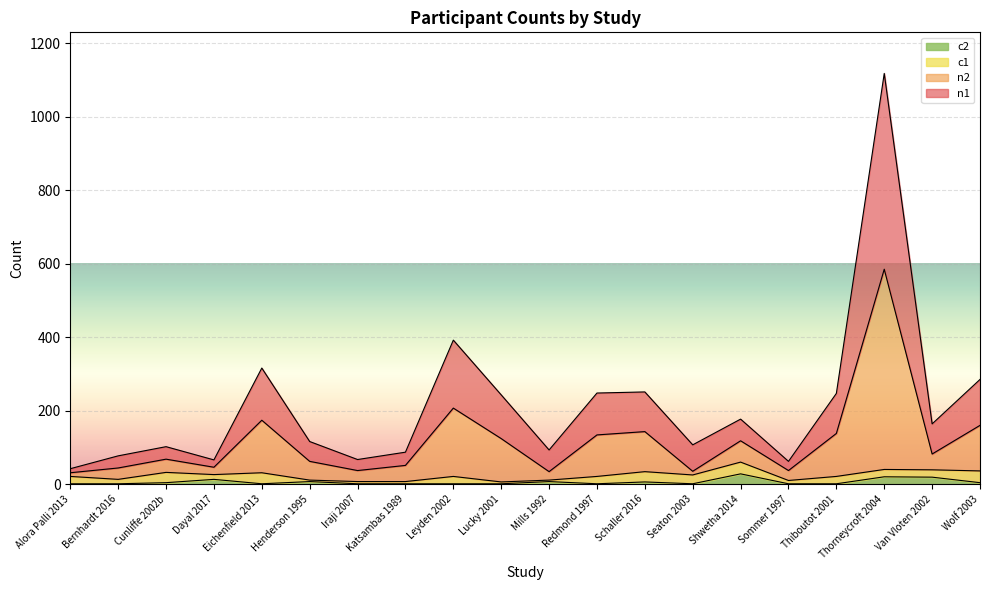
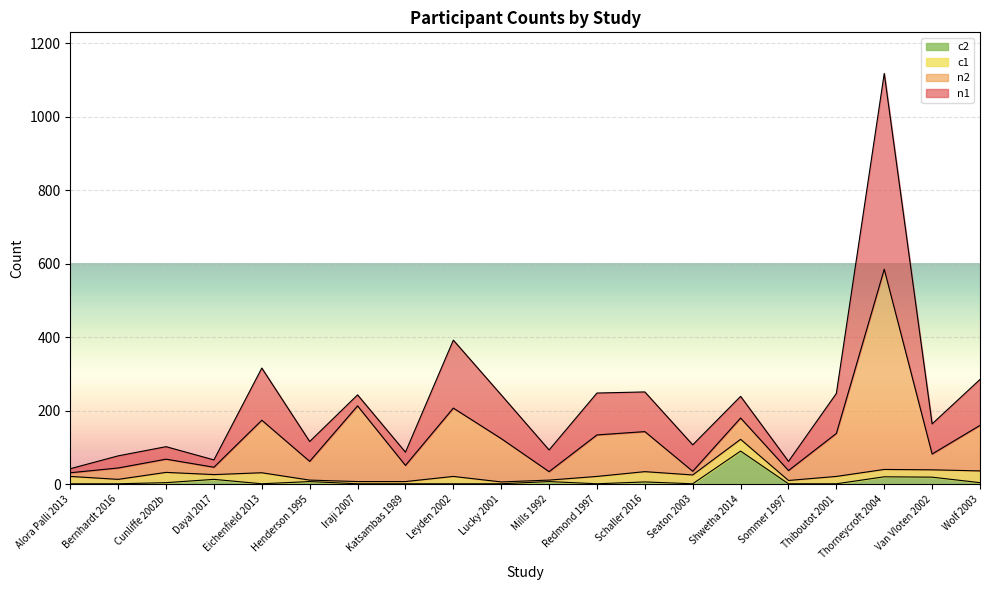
  {
    "c2": {
      "Alora Palli 2013": 0,
      "Bernhardt 2016": 0,
      "Cunliffe 2002b": 0,
      "Dayal 2017": 10,
      "Eichenfield 2013": 0,
      "Leyden 2002": 0,
      "Redmond 1997": 0,
      "Schaller 2016": 10,
      "Seaton 2003": 0,
-     "Shwetha 2014": 30,
+     "Shwetha 2014": 90,
      "Sommer 1997": 0,
      "Thiboutot 2001": 0,
      "Thorneycroft 2004": 20,
      "Van Vloten 2002": 20,
      "Wolf 2003": 0
    },
    "c1": {
      "Alora Palli 2013": 20,
      "Bernhardt 2016": 10,
      "Cunliffe 2002b": 30,
      "Dayal 2017": 10,
      "Eichenfield 2013": 30,
      "Leyden 2002": 20,
      "Redmond 1997": 20,
      "Schaller 2016": 30,
      "Seaton 2003": 20,
      "Shwetha 2014": 30,
      "Sommer 1997": 10,
      "Thiboutot 2001": 20,
      "Thorneycroft 2004": 20,
      "Van Vloten 2002": 20,
      "Wolf 2003": 30
    },
    "n2": {
      "Alora Palli 2013": 10,
      "Bernhardt 2016": 30,
      "Cunliffe 2002b": 40,
      "Dayal 2017": 20,
      "Eichenfield 2013": 140,
      "Henderson 1995": 50,
-     "Iraji 2007": 30,
+     "Iraji 2007": 210,
      "Katsambas 1989": 40,
      "Leyden 2002": 190,
      "Lucky 2001": 120,
      "Mills 1992": 20,
      "Redmond 1997": 110,
      "Schaller 2016": 110,
      "Seaton 2003": 10,
      "Shwetha 2014": 60,
      "Sommer 1997": 30,
      "Thiboutot 2001": 120,
      "Thorneycroft 2004": 550,
      "Van Vloten 2002": 40,
      "Wolf 2003": 120
    },
    "n1": {
      "Alora Palli 2013": 10,
      "Bernhardt 2016": 30,
      "Cunliffe 2002b": 30,
      "Dayal 2017": 20,
      "Eichenfield 2013": 140,
      "Henderson 1995": 50,
      "Iraji 2007": 30,
      "Katsambas 1989": 40,
      "Leyden 2002": 190,
      "Lucky 2001": 120,
      "Mills 1992": 60,
      "Redmond 1997": 110,
      "Schaller 2016": 110,
      "Seaton 2003": 70,
      "Shwetha 2014": 60,
      "Sommer 1997": 30,
      "Thiboutot 2001": 110,
      "Thorneycroft 2004": 530,
      "Van Vloten 2002": 80,
      "Wolf 2003": 130
    }
  }
